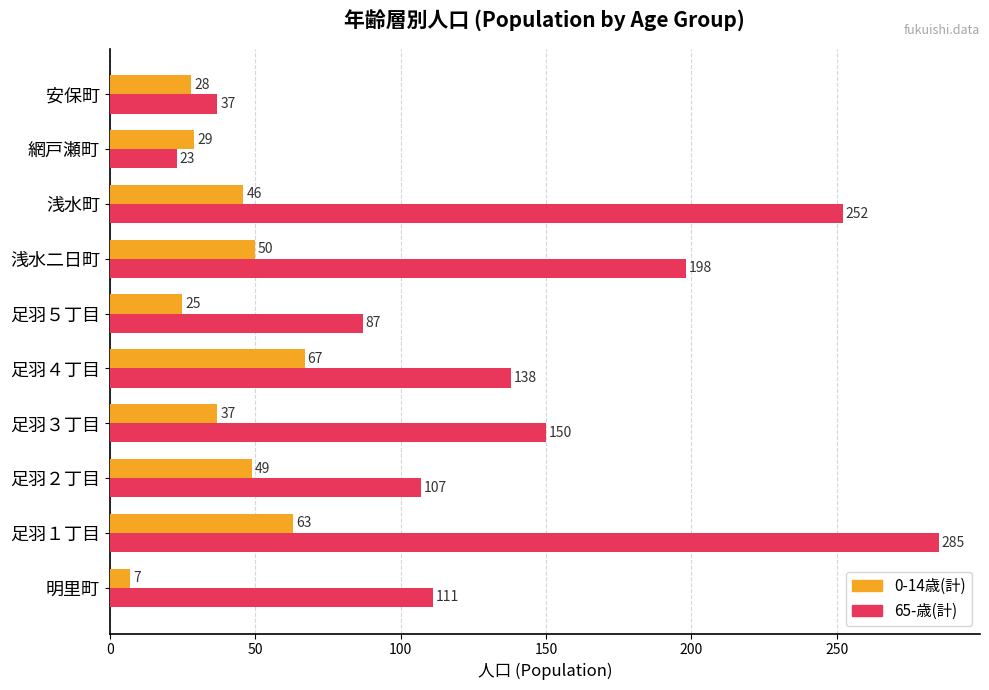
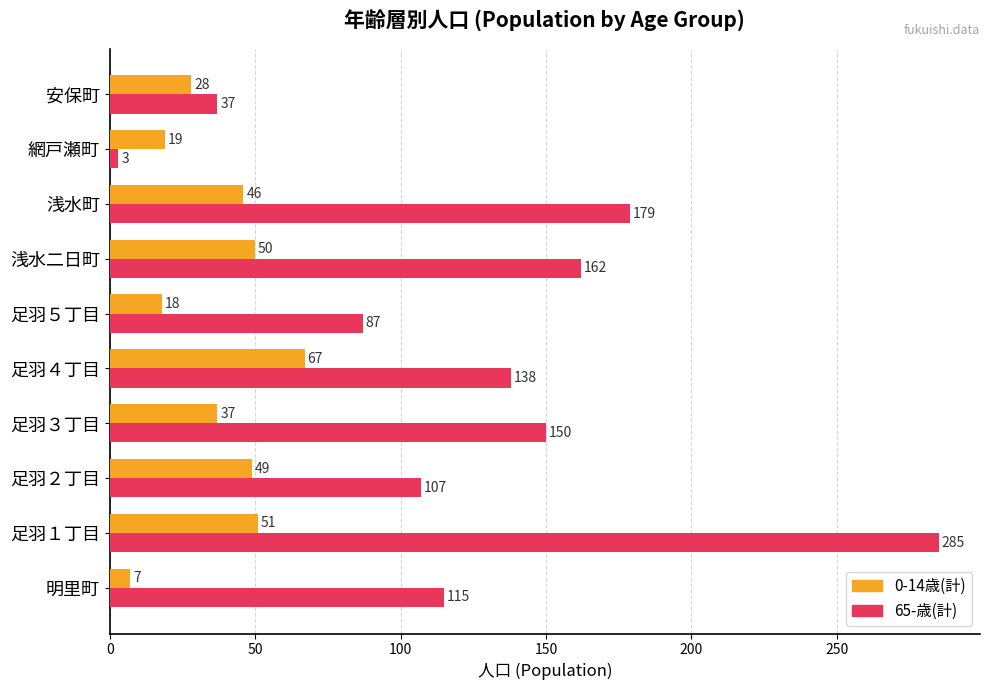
  {
    "0-14歳(計)": {
      "安保町": 28,
-     "網戸瀬町": 29,
+     "網戸瀬町": 19,
      "浅水町": 46,
      "浅水二日町": 50,
-     "足羽５丁目": 25,
+     "足羽５丁目": 18,
      "足羽４丁目": 67,
      "足羽３丁目": 37,
      "足羽２丁目": 49,
-     "足羽１丁目": 63,
+     "足羽１丁目": 51,
      "明里町": 7
    },
    "65-歳(計)": {
      "安保町": 37,
-     "網戸瀬町": 23,
-     "浅水町": 252,
-     "浅水二日町": 198,
+     "網戸瀬町": 3,
+     "浅水町": 179,
+     "浅水二日町": 162,
      "足羽５丁目": 87,
      "足羽４丁目": 138,
      "足羽３丁目": 150,
      "足羽２丁目": 107,
      "足羽１丁目": 285,
-     "明里町": 111
+     "明里町": 115
    }
  }
